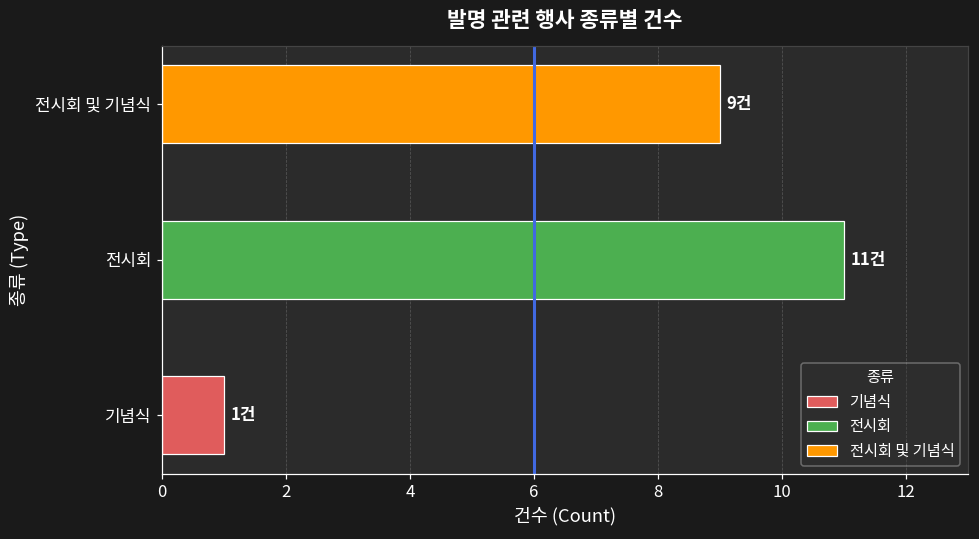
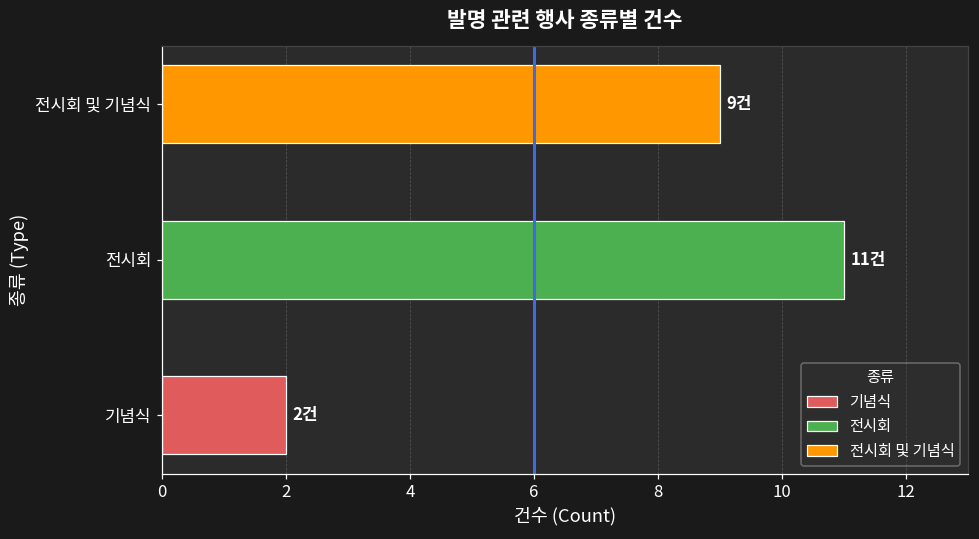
  {
    "전시회 및 기념식": "9건",
    "전시회": "11건",
-   "기념식": "1건"
+   "기념식": "2건"
  }
